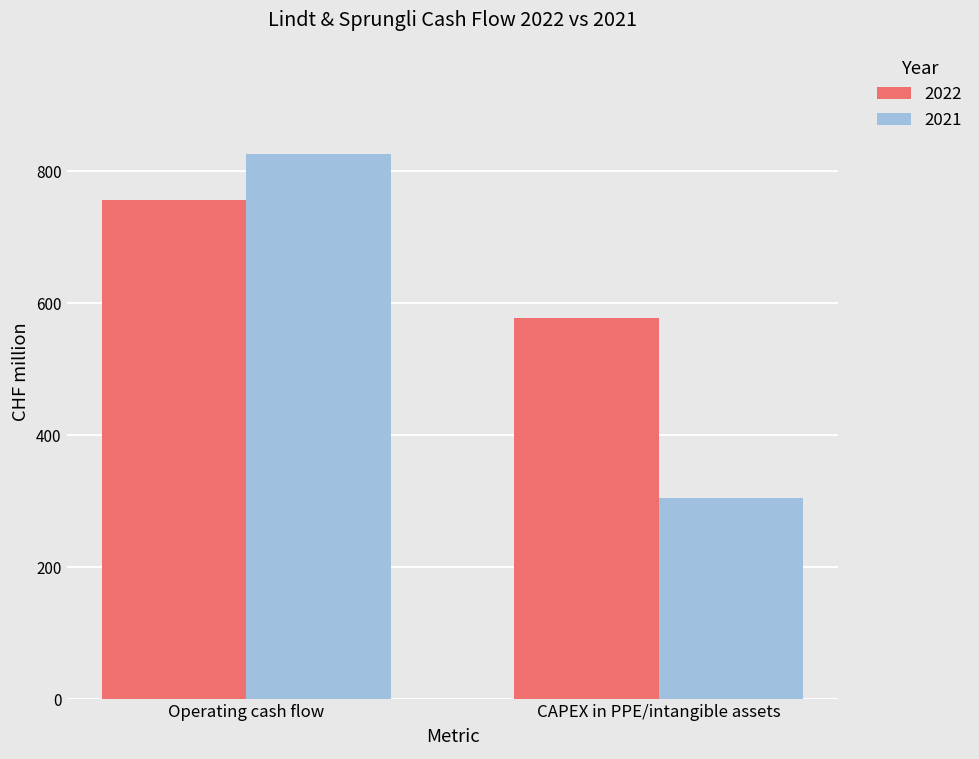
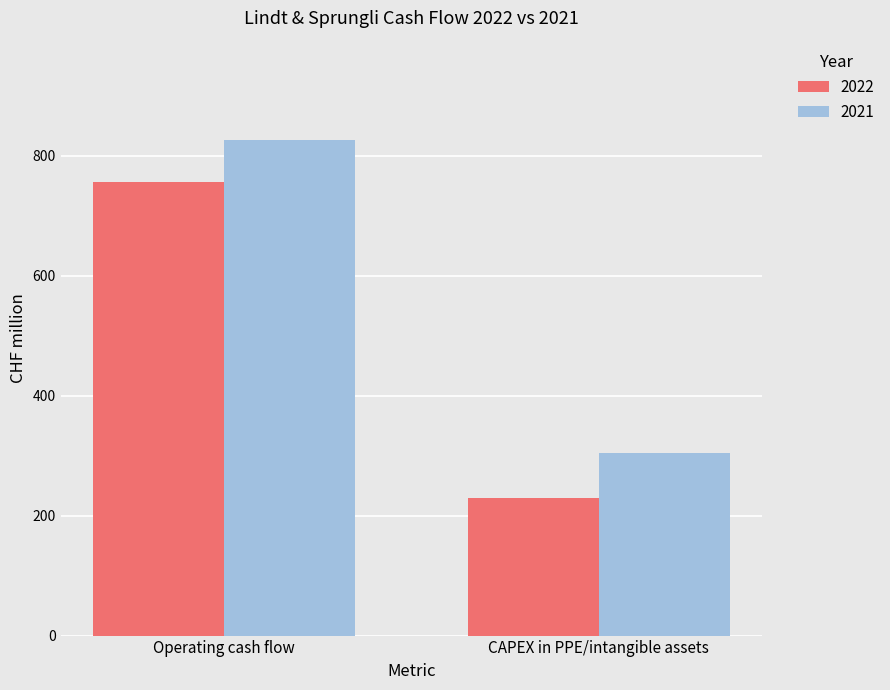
  {
    "2022": {
      "Operating cash flow": 760,
-     "CAPEX in PPE/intangible assets": 580
+     "CAPEX in PPE/intangible assets": 230
    },
    "2021": {
      "Operating cash flow": 830,
      "CAPEX in PPE/intangible assets": 300
    }
  }
